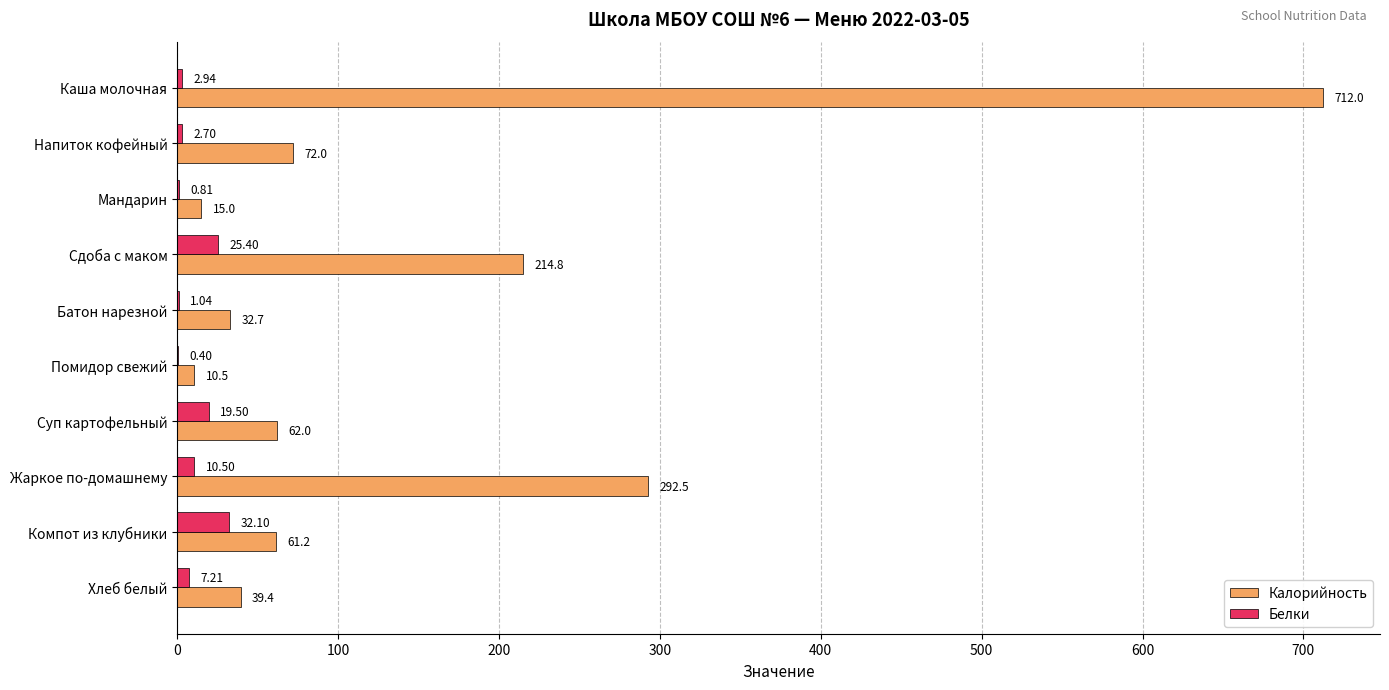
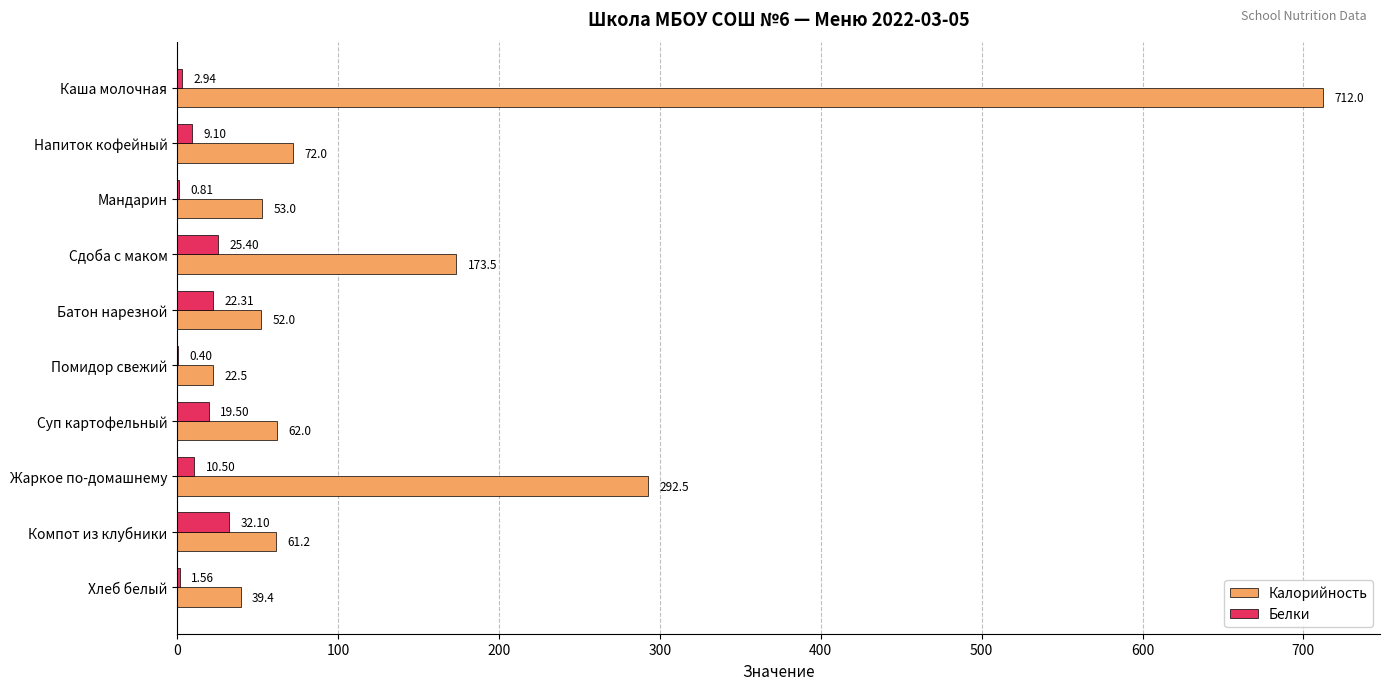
  {
    "Калорийность": {
      "Каша молочная": 712.0,
      "Напиток кофейный": 72.0,
-     "Мандарин": 15.0,
-     "Сдоба с маком": 214.8,
-     "Батон нарезной": 32.7,
-     "Помидор свежий": 10.5,
+     "Мандарин": 53.0,
+     "Сдоба с маком": 173.5,
+     "Батон нарезной": 52.0,
+     "Помидор свежий": 22.5,
      "Суп картофельный": 62.0,
      "Жаркое по-домашнему": 292.5,
      "Компот из клубники": 61.2,
      "Хлеб белый": 39.4
    },
    "Белки": {
      "Каша молочная": 2.94,
-     "Напиток кофейный": 2.70,
+     "Напиток кофейный": 9.10,
      "Мандарин": 0.81,
      "Сдоба с маком": 25.40,
-     "Батон нарезной": 1.04,
+     "Батон нарезной": 22.31,
      "Помидор свежий": 0.40,
      "Суп картофельный": 19.50,
      "Жаркое по-домашнему": 10.50,
      "Компот из клубники": 32.10,
-     "Хлеб белый": 7.21
+     "Хлеб белый": 1.56
    }
  }
